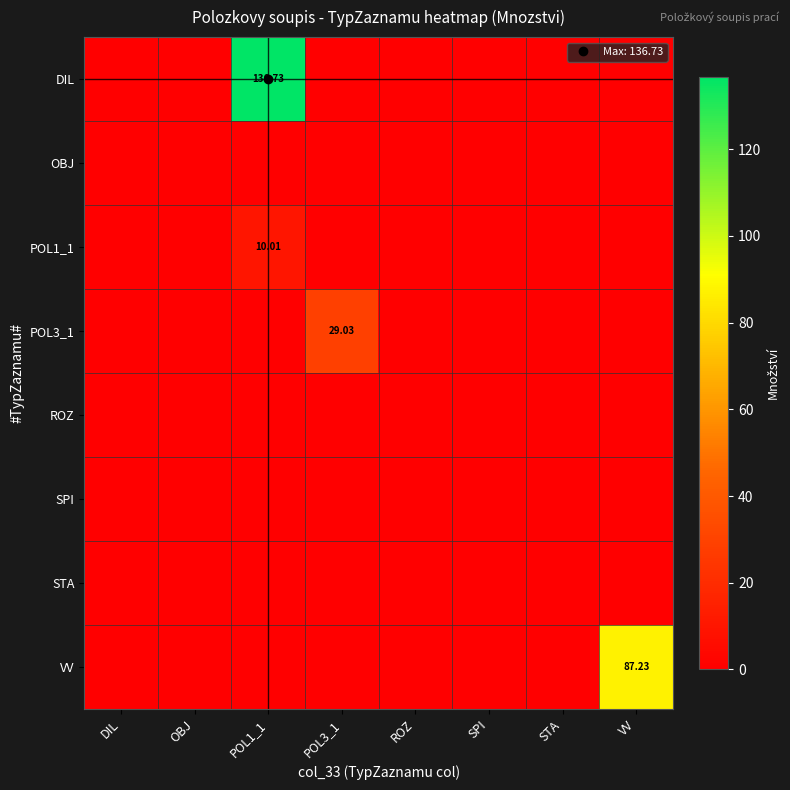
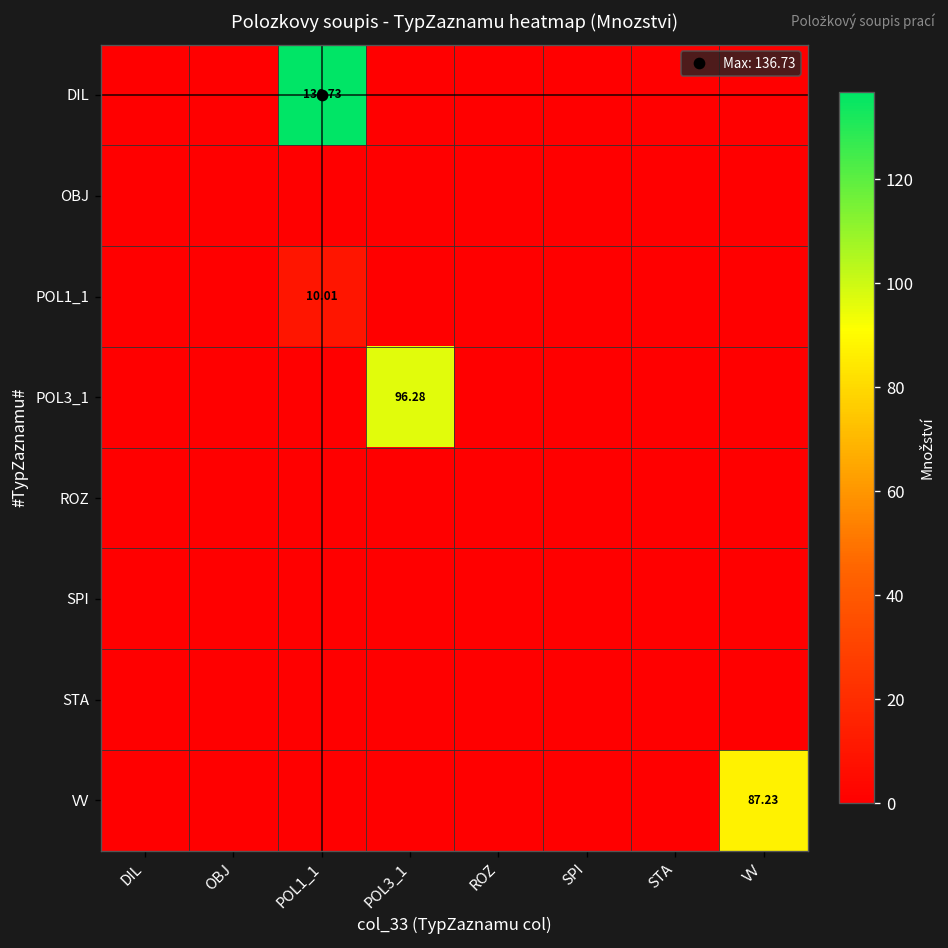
  {
    "POL1_1": {
      "POL1_1": 10.01
    },
    "POL3_1": {
-     "POL3_1": 29.03
+     "POL3_1": 96.28
    },
    "VV": {
      "VV": 87.23
    }
  }
